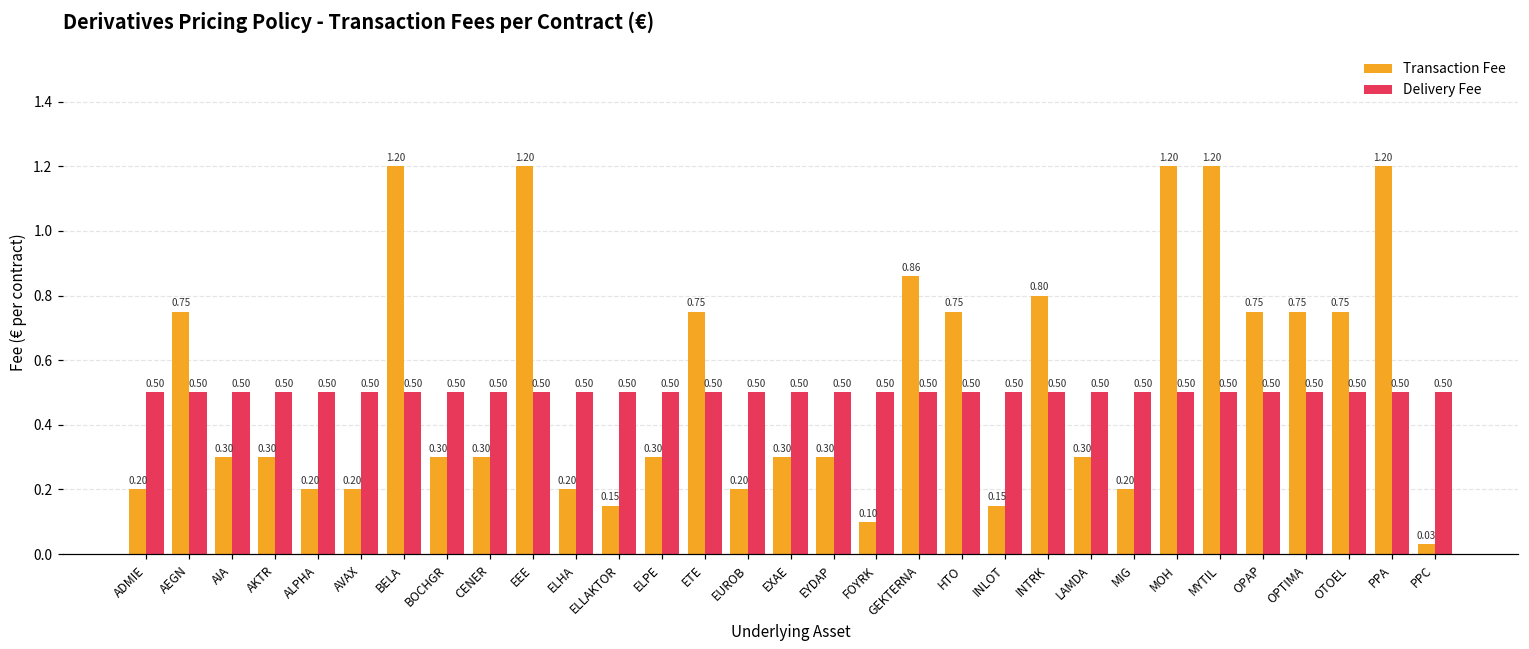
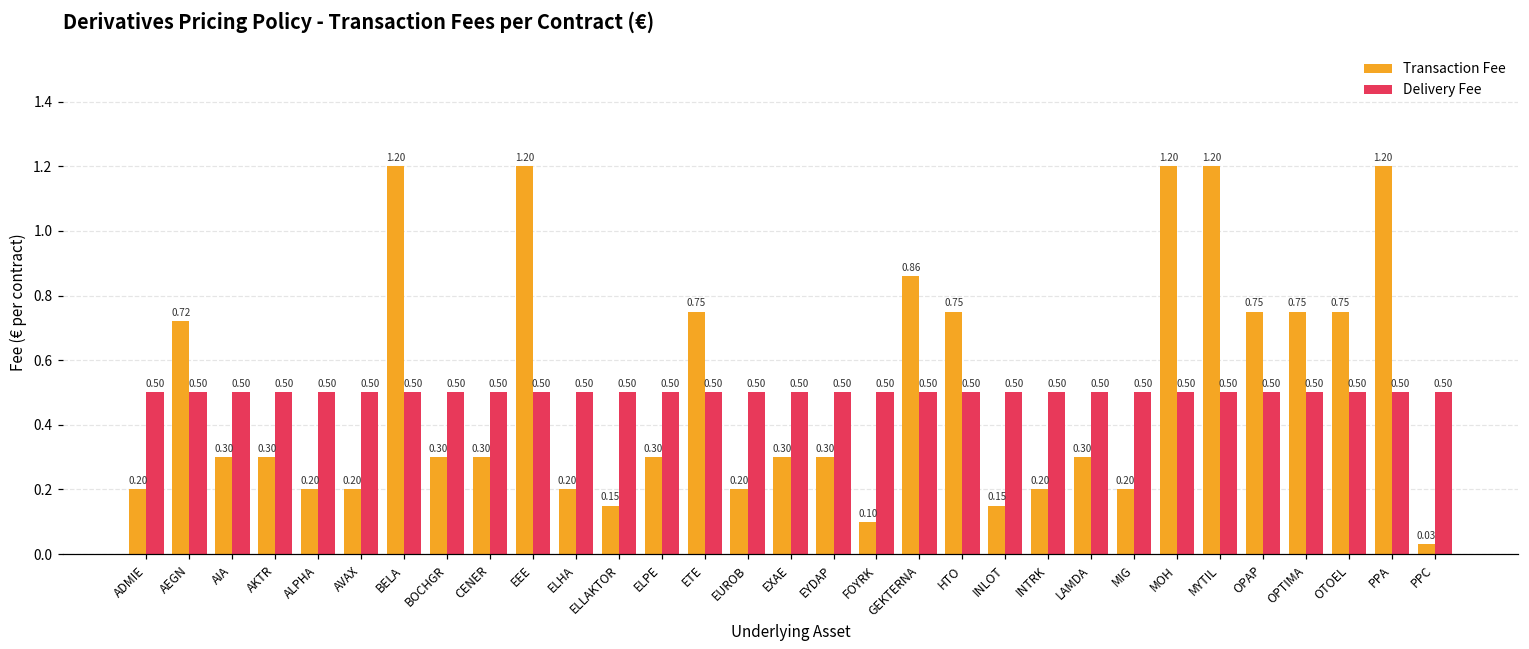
  {
    "Transaction Fee": {
      "ADMIE": 0.20,
-     "AEGN": 0.75,
+     "AEGN": 0.72,
      "AIA": 0.30,
      "AKTR": 0.30,
      "ALPHA": 0.20,
      "AVAX": 0.20,
      "BELA": 1.20,
      "BOCHGR": 0.30,
      "CENER": 0.30,
      "EEE": 1.20,
      "ELHA": 0.20,
      "ELLAKTOR": 0.15,
      "ELPE": 0.30,
      "ETE": 0.75,
      "EUROB": 0.20,
      "EXAE": 0.30,
      "EYDAP": 0.30,
      "FOYRK": 0.10,
      "GEKTERNA": 0.86,
      "HTO": 0.75,
      "INLOT": 0.15,
-     "INTRK": 0.80,
+     "INTRK": 0.20,
      "LAMDA": 0.30,
      "MIG": 0.20,
      "MOH": 1.20,
      "MYTIL": 1.20,
      "OPAP": 0.75,
      "OPTIMA": 0.75,
      "OTOEL": 0.75,
      "PPA": 1.20,
      "PPC": 0.03
    },
    "Delivery Fee": {
      "ADMIE": 0.50,
      "AEGN": 0.50,
      "AIA": 0.50,
      "AKTR": 0.50,
      "ALPHA": 0.50,
      "AVAX": 0.50,
      "BELA": 0.50,
      "BOCHGR": 0.50,
      "CENER": 0.50,
      "EEE": 0.50,
      "ELHA": 0.50,
      "ELLAKTOR": 0.50,
      "ELPE": 0.50,
      "ETE": 0.50,
      "EUROB": 0.50,
      "EXAE": 0.50,
      "EYDAP": 0.50,
      "FOYRK": 0.50,
      "GEKTERNA": 0.50,
      "HTO": 0.50,
      "INLOT": 0.50,
      "INTRK": 0.50,
      "LAMDA": 0.50,
      "MIG": 0.50,
      "MOH": 0.50,
      "MYTIL": 0.50,
      "OPAP": 0.50,
      "OPTIMA": 0.50,
      "OTOEL": 0.50,
      "PPA": 0.50,
      "PPC": 0.50
    }
  }
